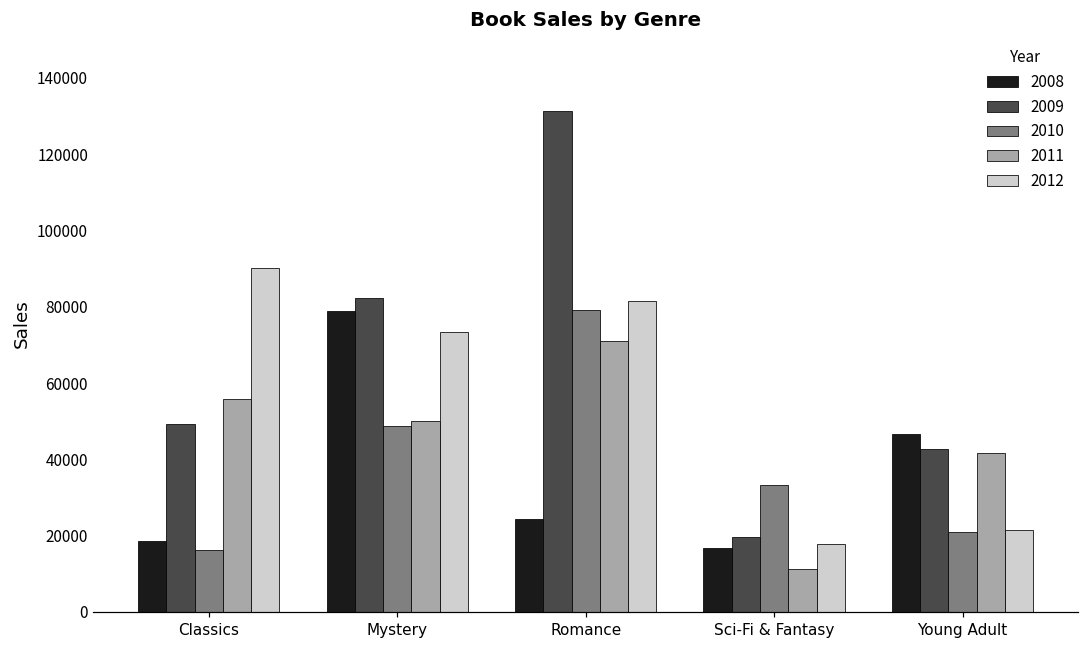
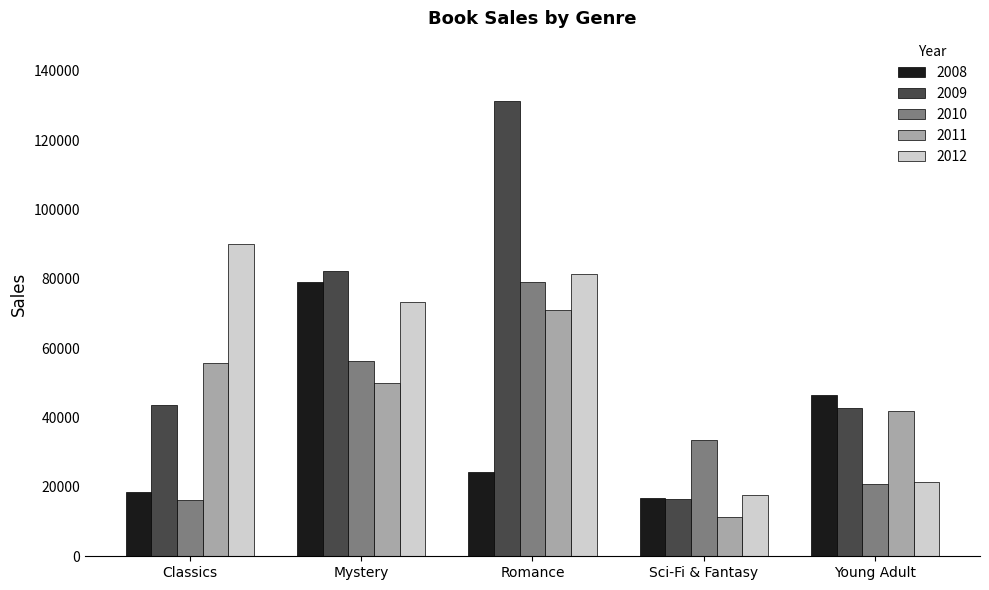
  {
    "2008": {
      "Classics": 19000,
      "Mystery": 79000,
      "Romance": 24000,
      "Sci-Fi & Fantasy": 17000,
      "Young Adult": 47000
    },
    "2009": {
-     "Classics": 49000,
+     "Classics": 44000,
      "Mystery": 82000,
      "Romance": 131000,
-     "Sci-Fi & Fantasy": 20000,
+     "Sci-Fi & Fantasy": 17000,
      "Young Adult": 43000
    },
    "2010": {
      "Classics": 16000,
-     "Mystery": 49000,
+     "Mystery": 56000,
      "Romance": 79000,
      "Sci-Fi & Fantasy": 33000,
      "Young Adult": 21000
    },
    "2011": {
      "Classics": 56000,
      "Mystery": 50000,
      "Romance": 71000,
      "Sci-Fi & Fantasy": 11000,
      "Young Adult": 42000
    },
    "2012": {
      "Classics": 90000,
      "Mystery": 73000,
      "Romance": 81000,
      "Sci-Fi & Fantasy": 18000,
      "Young Adult": 21000
    }
  }
